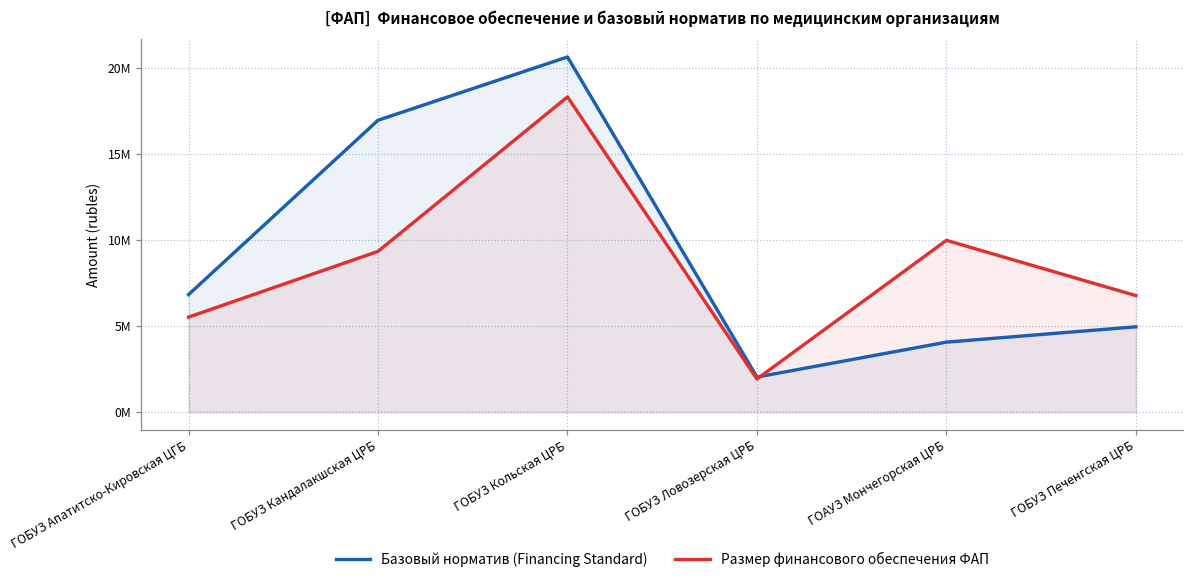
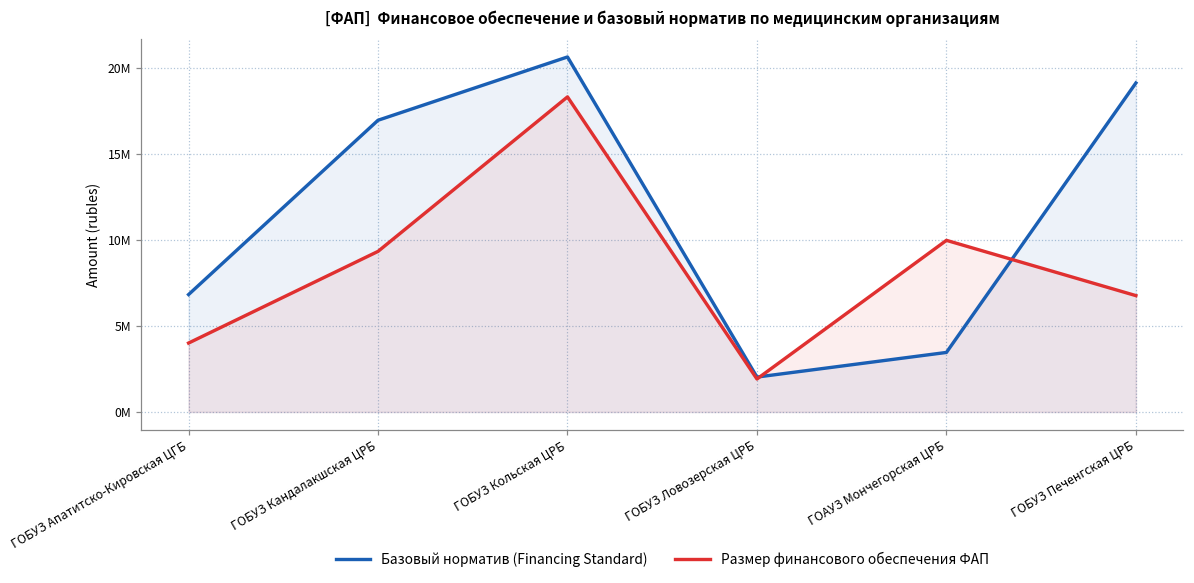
  {
    "Базовый норматив (Financing Standard)": {
      "ГОБУЗ Апатитско-Кировская ЦГБ": 6800000,
      "ГОБУЗ Кандалакшская ЦРБ": 16900000,
      "ГОБУЗ Кольская ЦРБ": 20600000,
-     "ГОАУЗ Мончегорская ЦРБ": 4100000,
-     "ГОБУЗ Печенгская ЦРБ": 4900000
+     "ГОАУЗ Мончегорская ЦРБ": 3500000,
+     "ГОБУЗ Печенгская ЦРБ": 19100000
    },
    "Размер финансового обеспечения ФАП": {
-     "ГОБУЗ Апатитско-Кировская ЦГБ": 5500000,
+     "ГОБУЗ Апатитско-Кировская ЦГБ": 4000000,
      "ГОБУЗ Кандалакшская ЦРБ": 9300000,
      "ГОБУЗ Кольская ЦРБ": 18300000,
      "ГОАУЗ Мончегорская ЦРБ": 10000000,
      "ГОБУЗ Печенгская ЦРБ": 6800000
    }
  }
